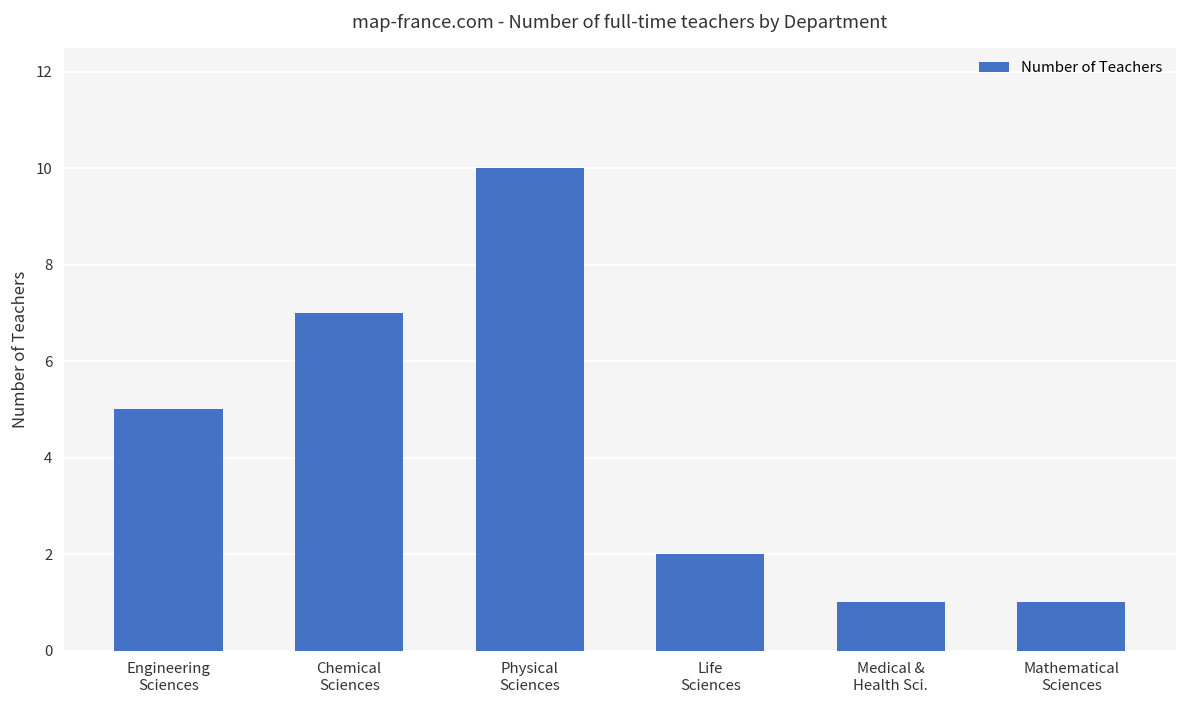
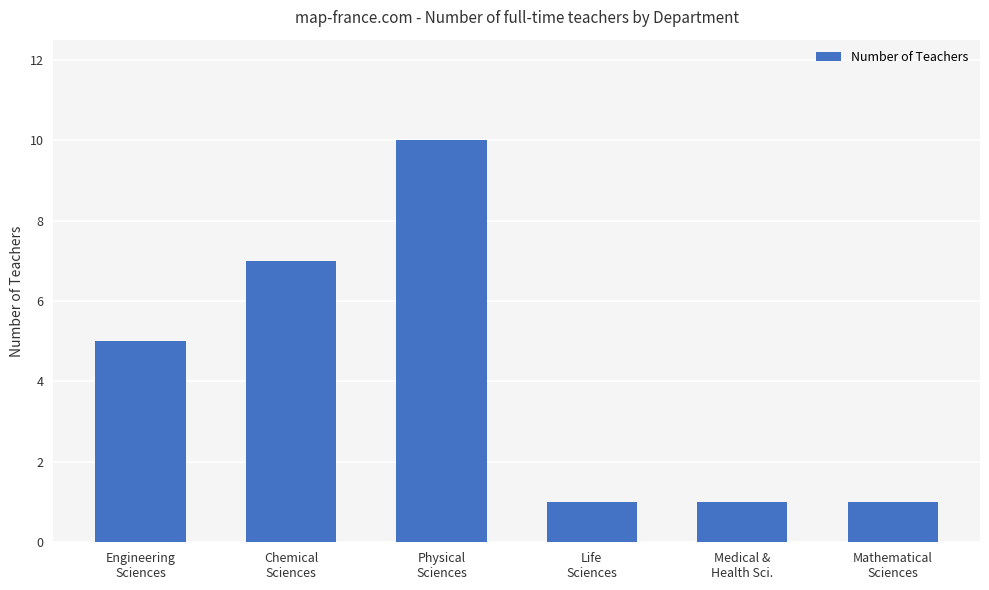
  {
    "Engineering Sciences": 5,
    "Chemical Sciences": 7,
    "Physical Sciences": 10,
-   "Life Sciences": 2,
+   "Life Sciences": 1,
    "Medical & Health Sci.": 1,
    "Mathematical Sciences": 1
  }
